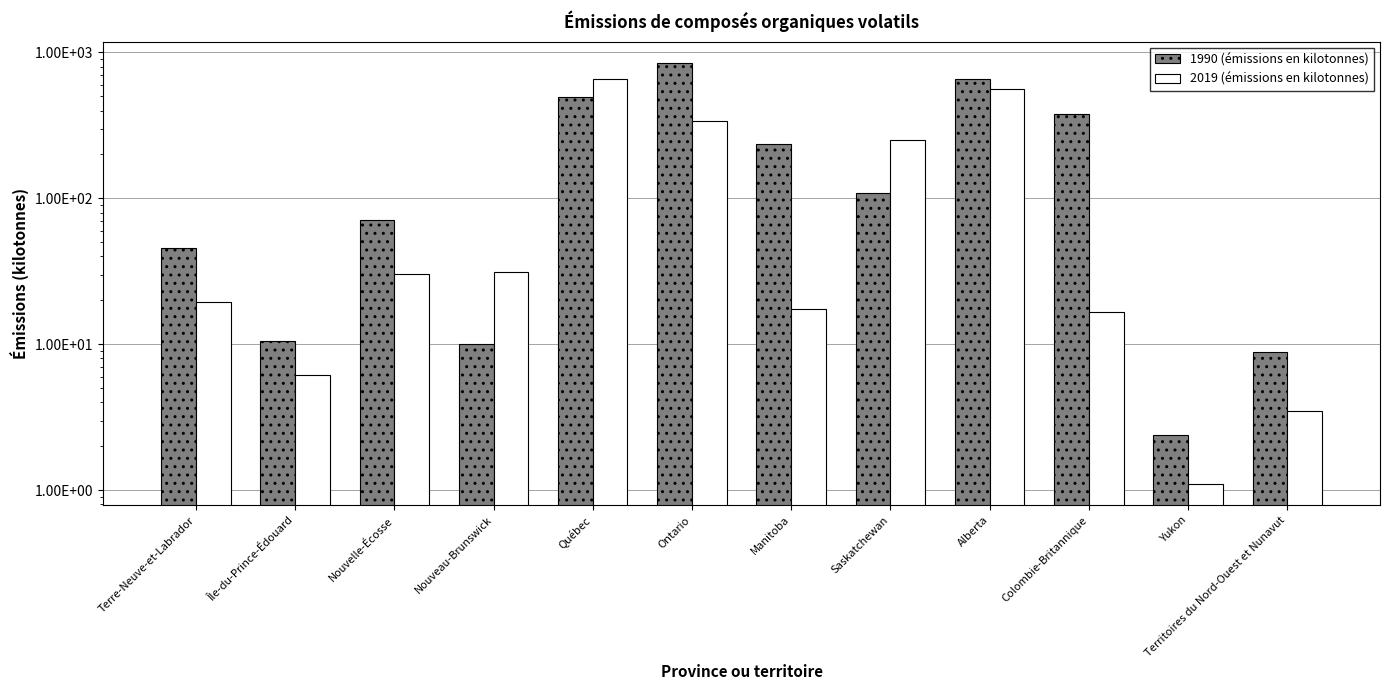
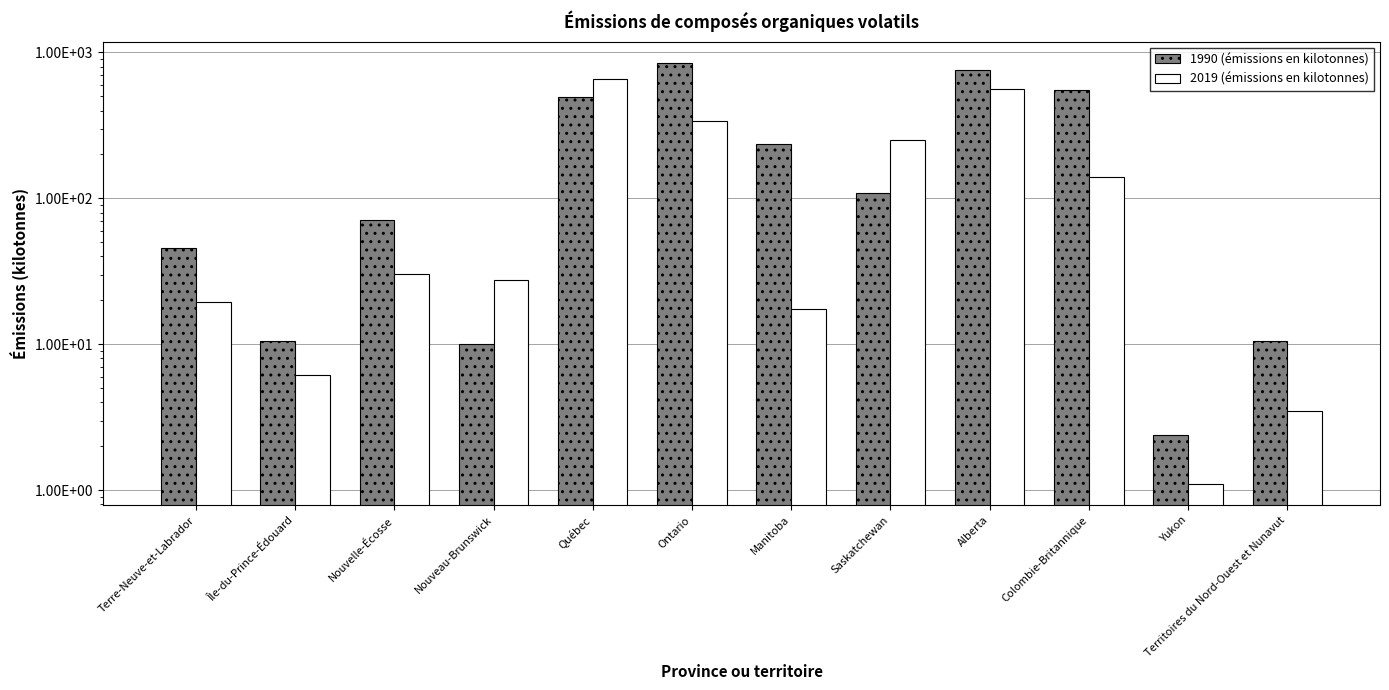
  {
    "1990 (émissions en kilotonnes)": {
      "Terre-Neuve-et-Labrador": 46,
      "Île-du-Prince-Édouard": 11,
      "Nouvelle-Écosse": 70,
      "Nouveau-Brunswick": 10,
      "Québec": 500,
      "Ontario": 900,
      "Manitoba": 240,
      "Saskatchewan": 110,
-     "Alberta": 700,
-     "Colombie-Britannique": 380,
+     "Alberta": 800,
+     "Colombie-Britannique": 550,
      "Yukon": 2.4,
-     "Territoires du Nord-Ouest et Nunavut": 9
+     "Territoires du Nord-Ouest et Nunavut": 11
    },
    "2019 (émissions en kilotonnes)": {
      "Terre-Neuve-et-Labrador": 19,
      "Île-du-Prince-Édouard": 6,
      "Nouvelle-Écosse": 30,
-     "Nouveau-Brunswick": 31,
+     "Nouveau-Brunswick": 28,
      "Québec": 700,
      "Ontario": 340,
      "Manitoba": 18,
      "Saskatchewan": 250,
      "Alberta": 560,
-     "Colombie-Britannique": 17,
+     "Colombie-Britannique": 140,
      "Yukon": 1.1,
      "Territoires du Nord-Ouest et Nunavut": 3.5
    }
  }
